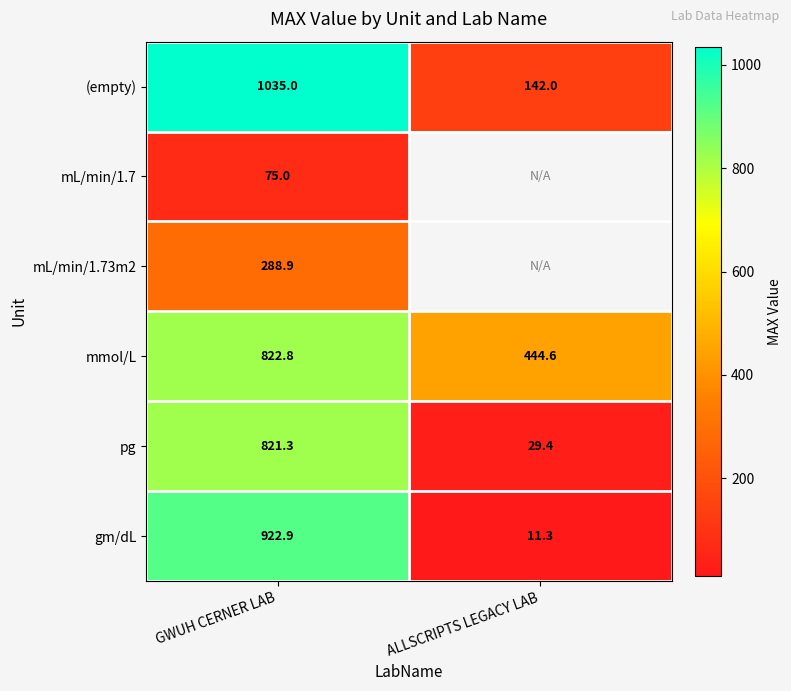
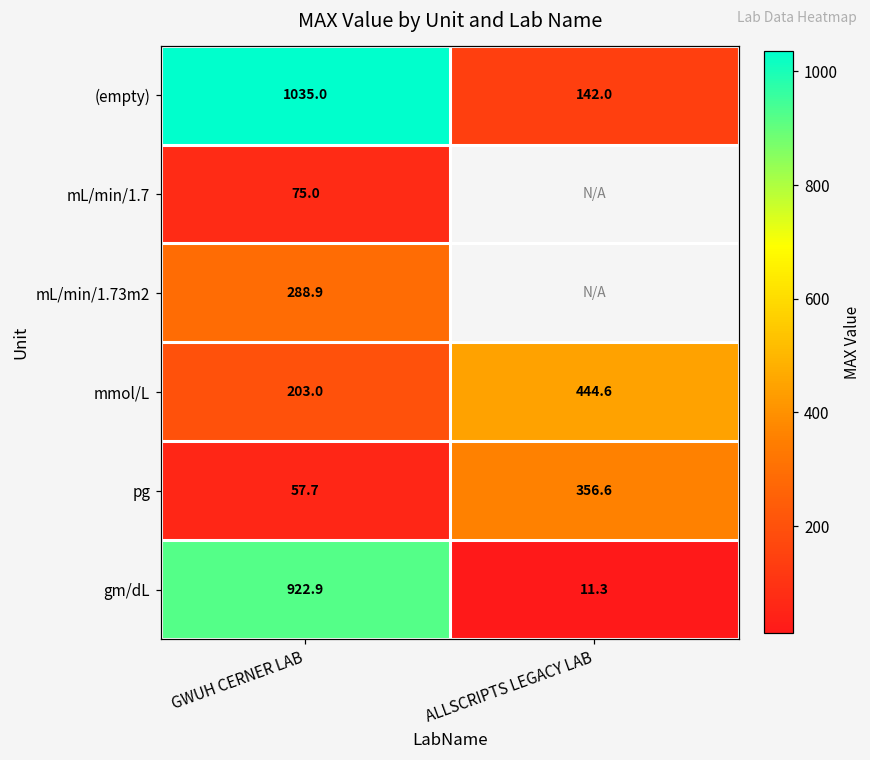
  {
    "(empty)": {
      "GWUH CERNER LAB": 1035.0,
      "ALLSCRIPTS LEGACY LAB": 142.0
    },
    "mL/min/1.7": {
      "GWUH CERNER LAB": 75.0
    },
    "mL/min/1.73m2": {
      "GWUH CERNER LAB": 288.9
    },
    "mmol/L": {
-     "GWUH CERNER LAB": 822.8,
+     "GWUH CERNER LAB": 203.0,
      "ALLSCRIPTS LEGACY LAB": 444.6
    },
    "pg": {
-     "GWUH CERNER LAB": 821.3,
-     "ALLSCRIPTS LEGACY LAB": 29.4
+     "GWUH CERNER LAB": 57.7,
+     "ALLSCRIPTS LEGACY LAB": 356.6
    },
    "gm/dL": {
      "GWUH CERNER LAB": 922.9,
      "ALLSCRIPTS LEGACY LAB": 11.3
    }
  }
